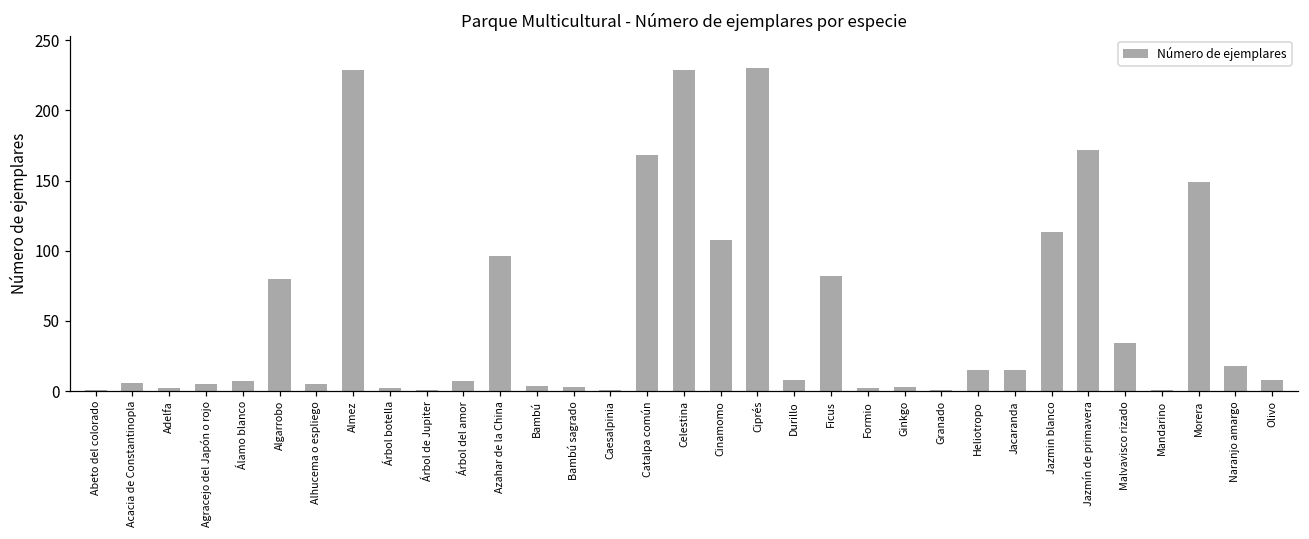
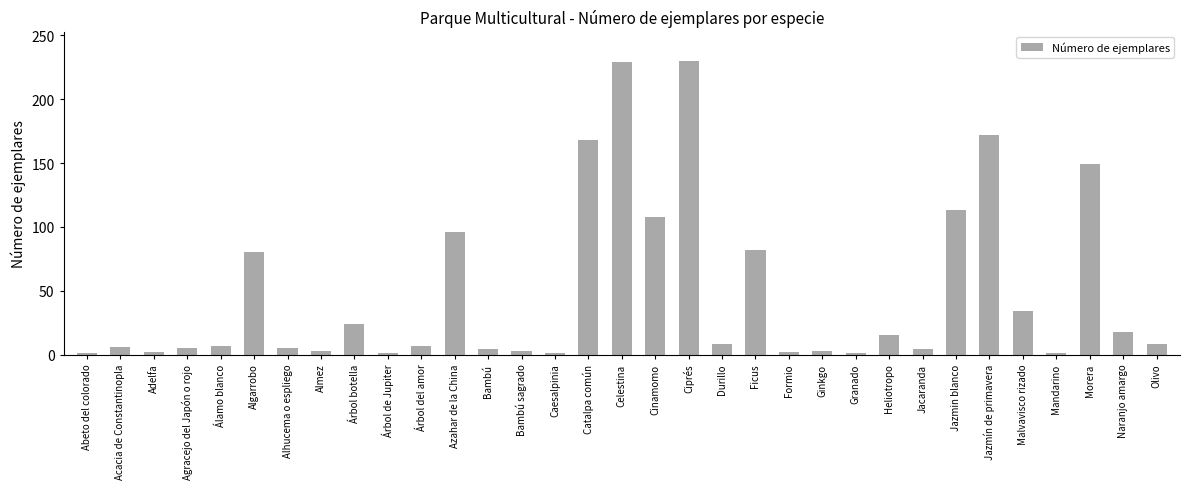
  {
    "Acacia de Constantinopla": 6,
    "Adelfa": 2,
    "Agracejo del Japón o rojo": 5,
    "Álamo blanco": 7,
    "Algarrobo": 80,
    "Alhucema o espliego": 5,
-   "Almez": 229,
-   "Árbol botella": 2,
+   "Almez": 3,
+   "Árbol botella": 24,
    "Árbol del amor": 7,
    "Azahar de la China": 96,
    "Bambú": 4,
    "Bambú sagrado": 3,
    "Catalpa común": 168,
    "Celestina": 229,
    "Cinamomo": 108,
    "Ciprés": 230,
    "Durillo": 8,
    "Ficus": 82,
    "Formio": 2,
    "Ginkgo": 3,
    "Heliotropo": 15,
-   "Jacaranda": 15,
+   "Jacaranda": 4,
    "Jazmin blanco": 113,
    "Jazmín de primavera": 172,
    "Malvavisco rizado": 34,
    "Morera": 149,
    "Naranjo amargo": 18,
    "Olivo": 8
  }
